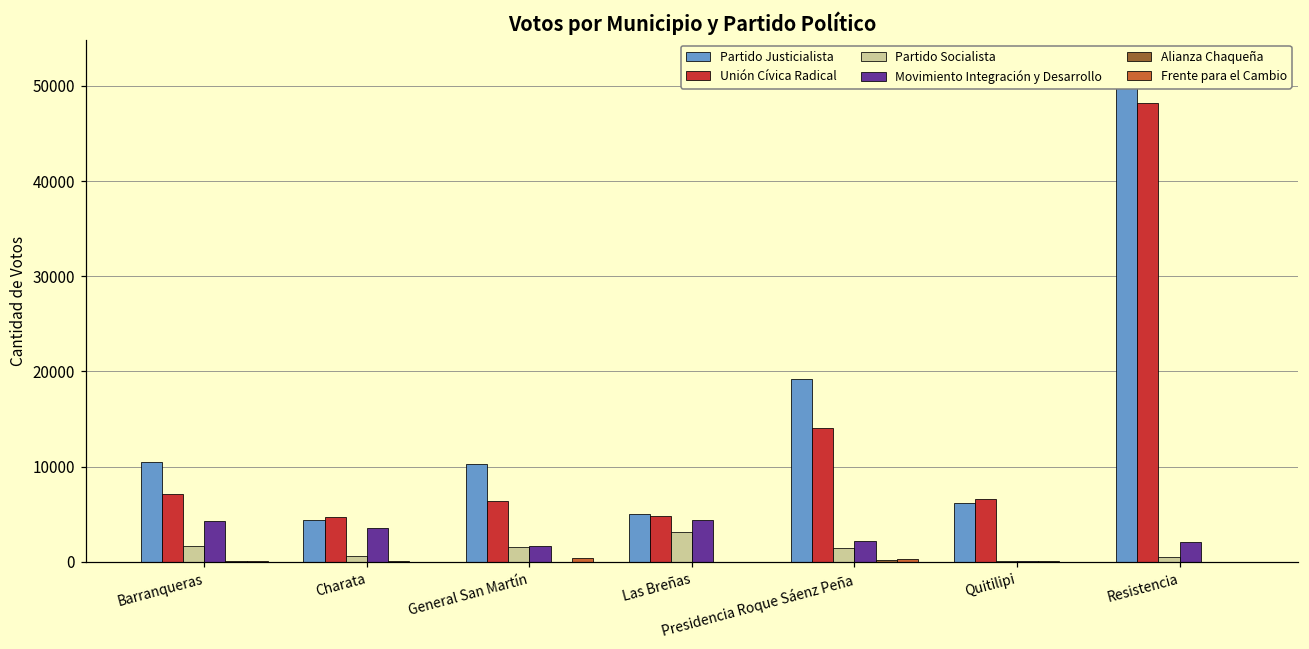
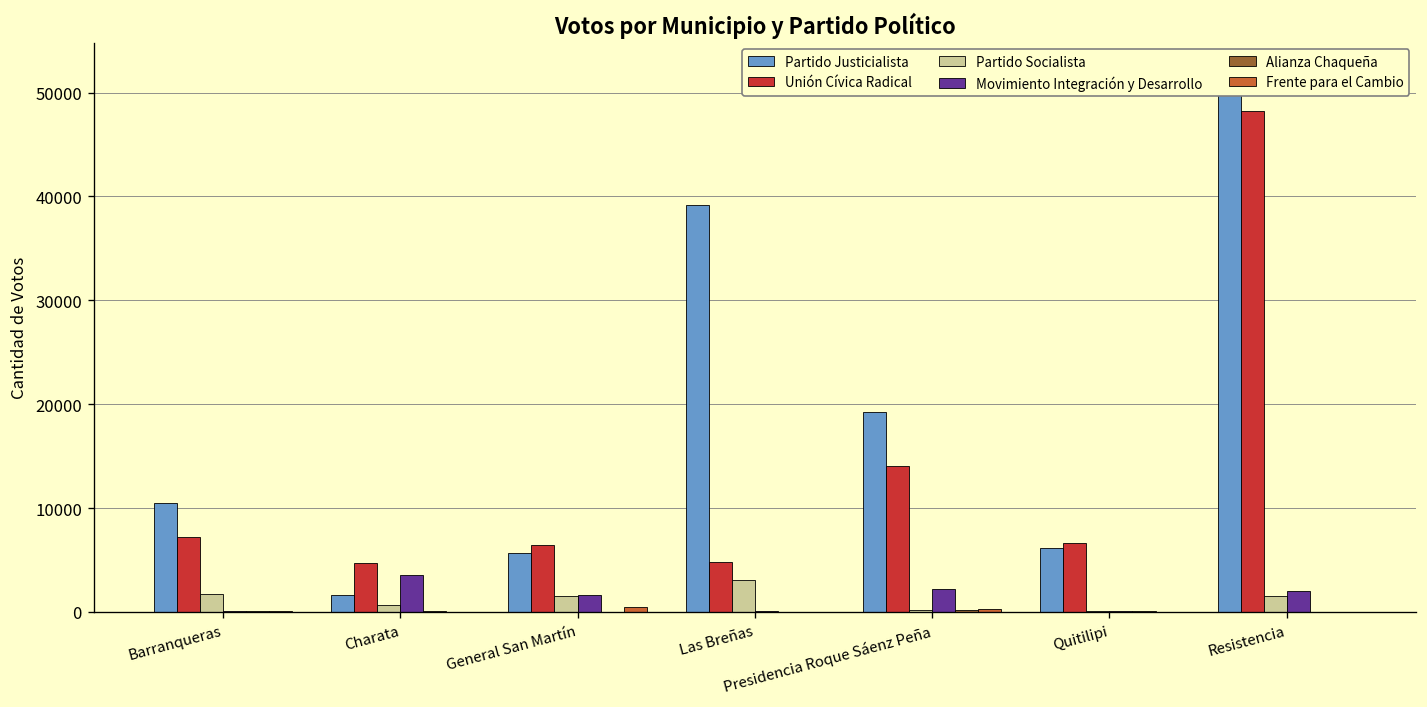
  {
    "Partido Justicialista": {
      "Barranqueras": 10000,
-     "Charata": 4000,
-     "General San Martín": 10000,
-     "Las Breñas": 5000,
+     "Charata": 2000,
+     "General San Martín": 6000,
+     "Las Breñas": 39000,
      "Presidencia Roque Sáenz Peña": 19000,
      "Quitilipi": 6000
    },
    "Partido Socialista": {
      "Barranqueras": 2000,
      "Charata": 1000,
      "General San Martín": 2000,
      "Las Breñas": 3000,
-     "Presidencia Roque Sáenz Peña": 1000,
-     "Resistencia": 0
+     "Presidencia Roque Sáenz Peña": 0,
+     "Resistencia": 2000
    },
    "Movimiento Integración y Desarrollo": {
-     "Barranqueras": 4000,
+     "Barranqueras": 0,
      "Charata": 4000,
      "General San Martín": 2000,
-     "Las Breñas": 4000,
+     "Las Breñas": 0,
      "Presidencia Roque Sáenz Peña": 2000,
      "Resistencia": 2000
    }
  }
